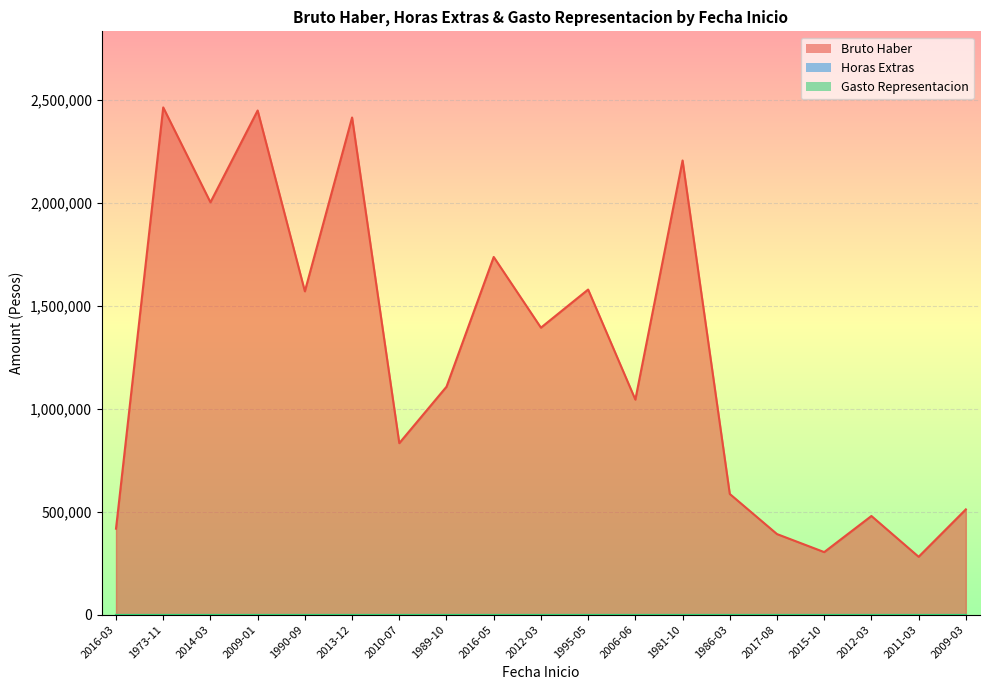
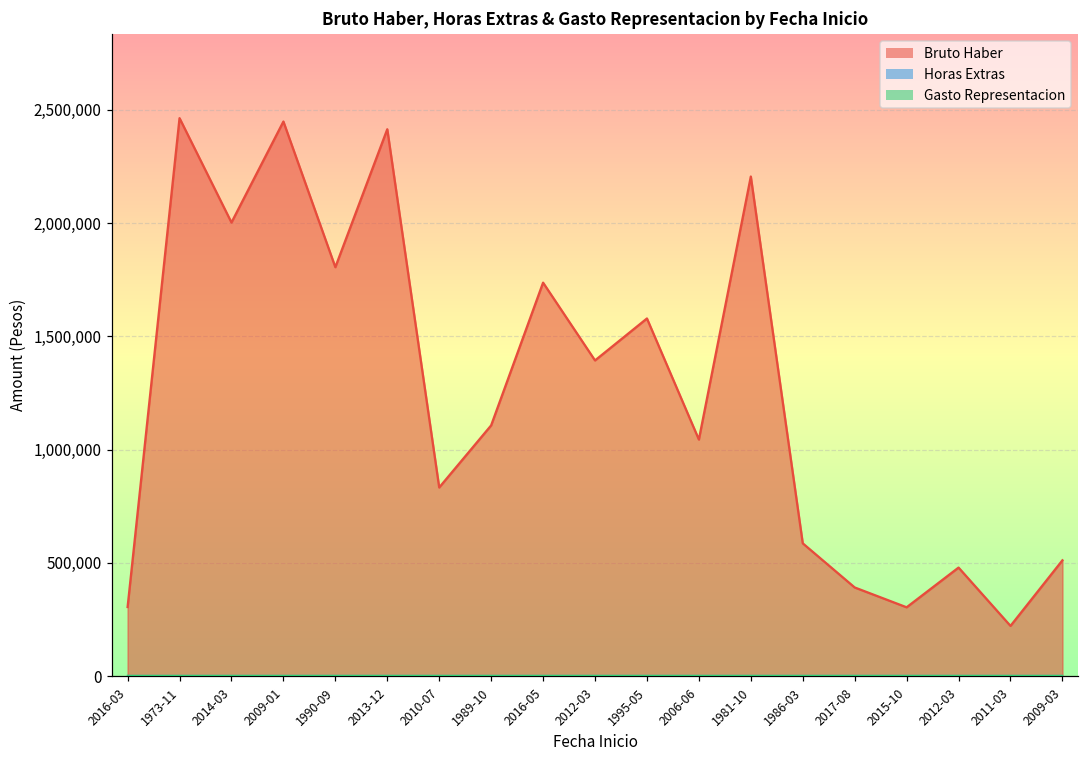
  {
    "Bruto Haber": {
-     "2016-03": "420,000",
+     "2016-03": "310,000",
      "1973-11": "2,460,000",
      "2014-03": "2,000,000",
      "2009-01": "2,450,000",
-     "1990-09": "1,570,000",
+     "1990-09": "1,810,000",
      "2013-12": "2,410,000",
      "2010-07": "830,000",
      "1989-10": "1,110,000",
      "2016-05": "1,740,000",
      "1995-05": "1,580,000",
      "2006-06": "1,040,000",
      "1981-10": "2,210,000",
      "1986-03": "590,000",
      "2017-08": "390,000",
      "2015-10": "300,000",
-     "2011-03": "280,000",
+     "2011-03": "220,000",
      "2009-03": "510,000"
    },
    "Gasto Representacion": {
      "2016-03": "0",
      "1973-11": "0",
      "2014-03": "0",
      "2009-01": "0",
      "1990-09": "0",
      "2013-12": "0",
      "2010-07": "0",
      "1989-10": "0",
      "2016-05": "0",
      "1995-05": "0",
      "2006-06": "0",
      "1981-10": "0",
      "1986-03": "0",
      "2017-08": "0",
      "2015-10": "0",
      "2011-03": "0",
      "2009-03": "0"
    }
  }
